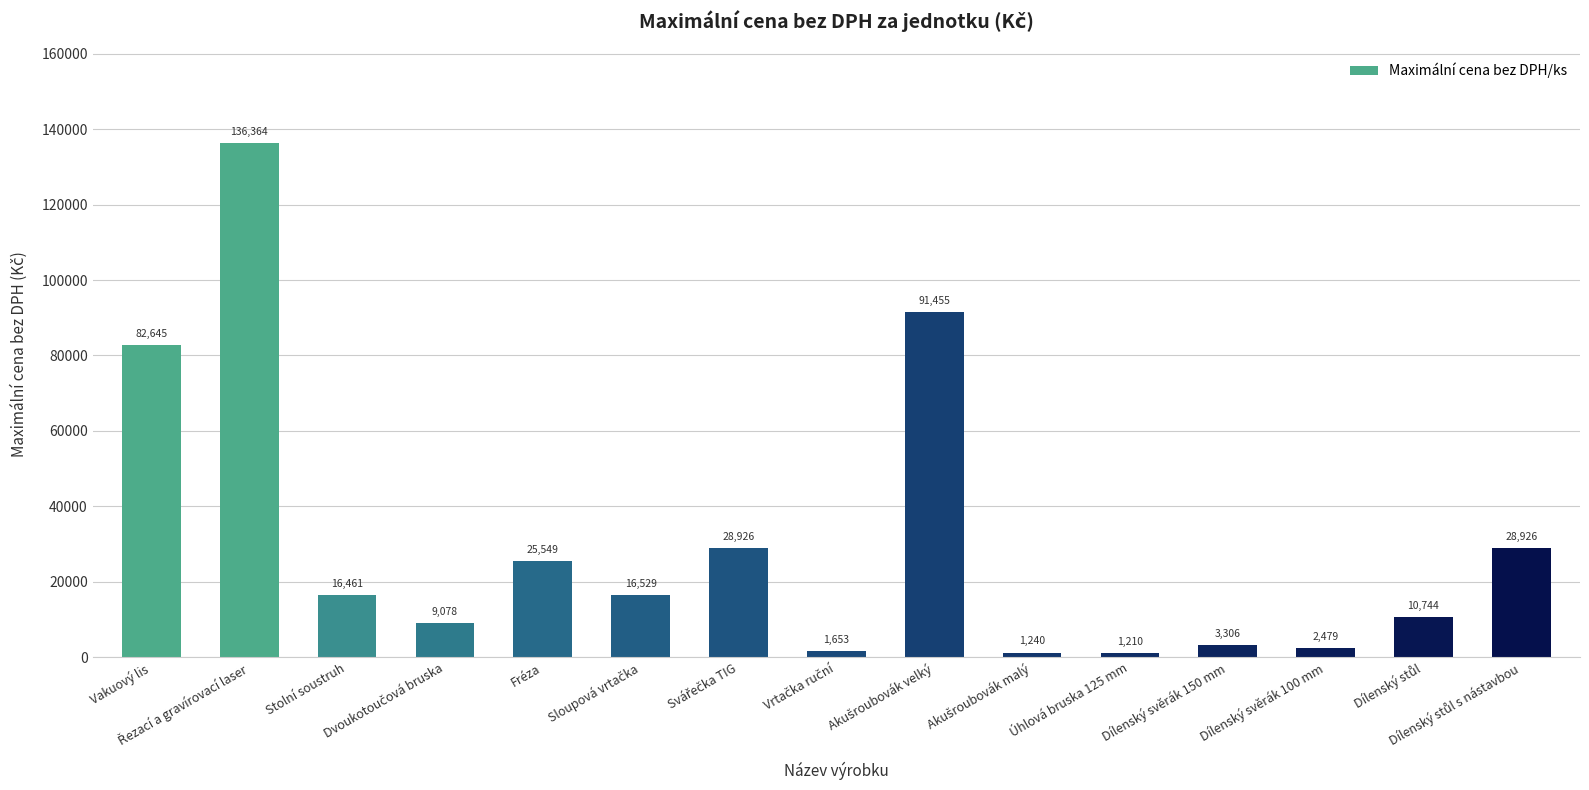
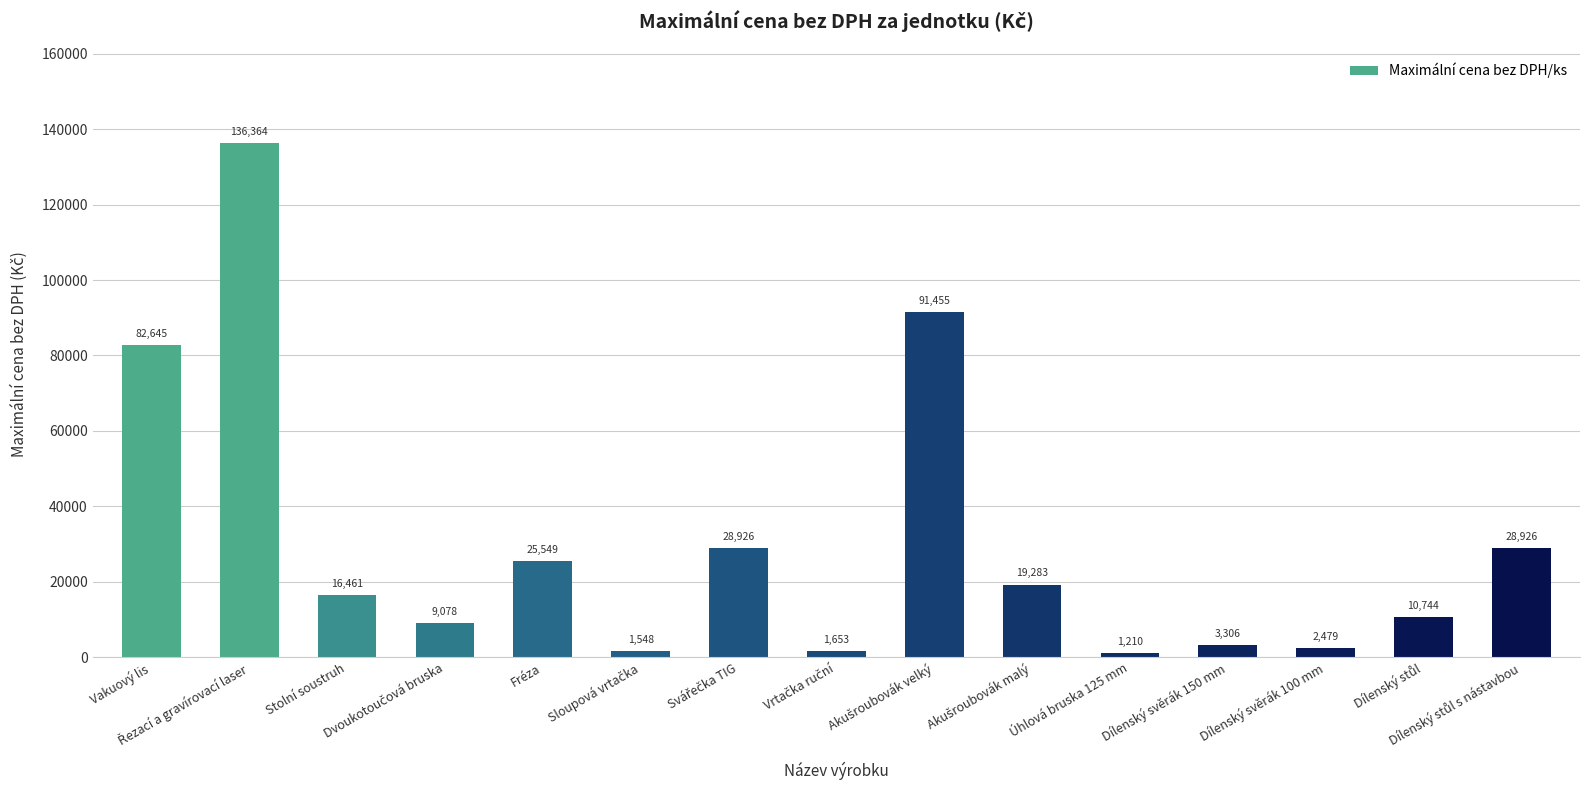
  {
    "Vakuový lis": "82,645",
    "Řezací a gravírovací laser": "136,364",
    "Stolní soustruh": "16,461",
    "Dvoukotoučová bruska": "9,078",
    "Fréza": "25,549",
-   "Sloupová vrtačka": "16,529",
+   "Sloupová vrtačka": "1,548",
    "Svářečka TIG": "28,926",
    "Vrtačka ruční": "1,653",
    "Akušroubovák velký": "91,455",
-   "Akušroubovák malý": "1,240",
+   "Akušroubovák malý": "19,283",
    "Úhlová bruska 125 mm": "1,210",
    "Dílenský svěrák 150 mm": "3,306",
    "Dílenský svěrák 100 mm": "2,479",
    "Dílenský stůl": "10,744",
    "Dílenský stůl s nástavbou": "28,926"
  }
